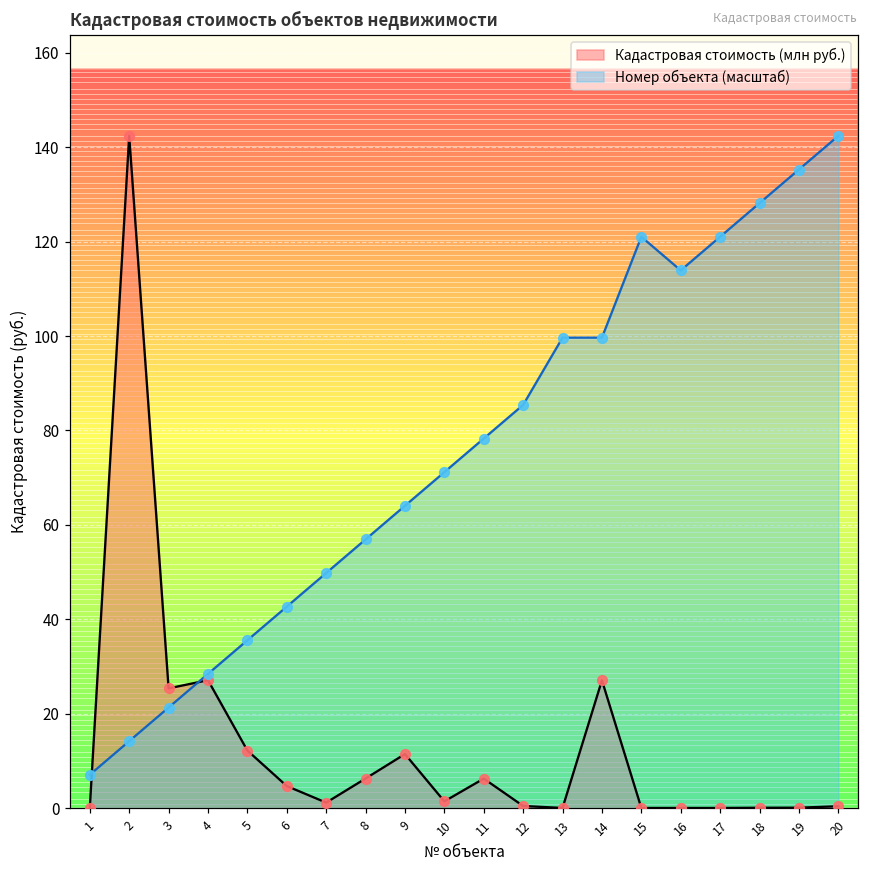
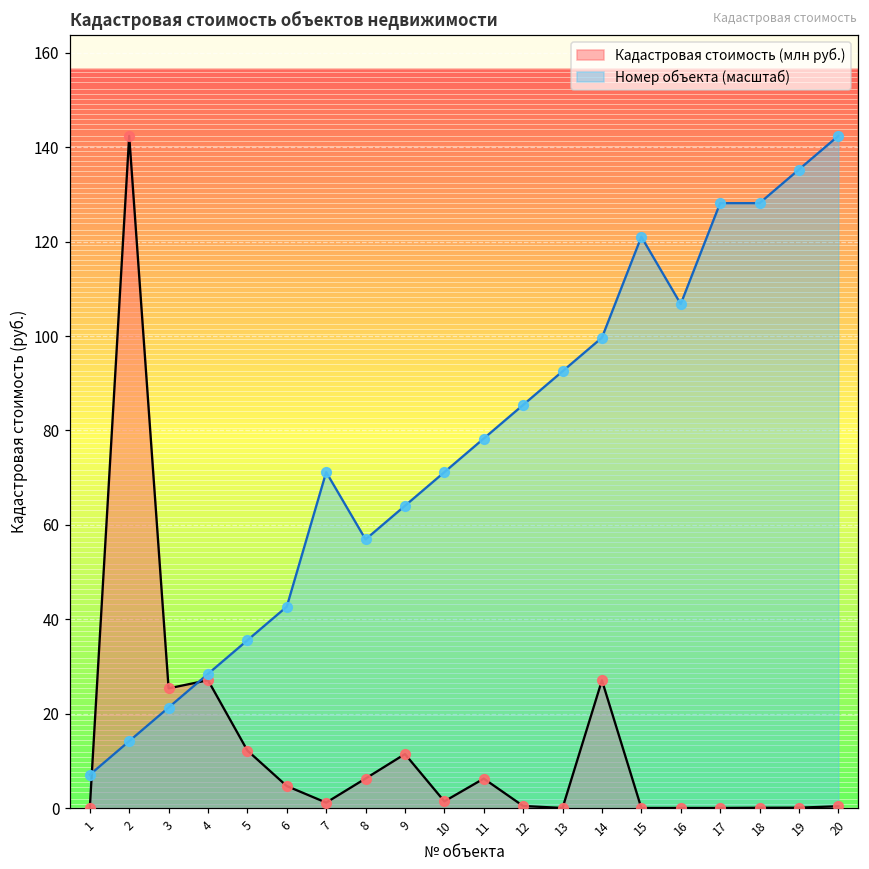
  {
    "Кадастровая стоимость (млн руб.)": {
      "1": 0,
      "2": 142,
      "3": 25,
      "4": 27,
      "5": 12,
      "6": 5,
      "7": 1,
      "8": 6,
      "9": 12,
      "10": 1,
      "11": 6,
      "12": 1,
      "13": 0,
      "14": 27,
      "15": 0,
      "16": 0,
      "17": 0,
      "18": 0,
      "19": 0,
      "20": 0
    },
    "Номер объекта (масштаб)": {
      "1": 7,
      "2": 14,
      "3": 21,
      "4": 28,
      "5": 36,
      "6": 43,
-     "7": 50,
+     "7": 71,
      "8": 57,
      "9": 64,
      "10": 71,
      "11": 78,
      "12": 85,
-     "13": 100,
+     "13": 93,
      "14": 100,
      "15": 121,
-     "16": 114,
-     "17": 121,
+     "16": 107,
+     "17": 128,
      "18": 128,
      "19": 135,
      "20": 142
    }
  }
